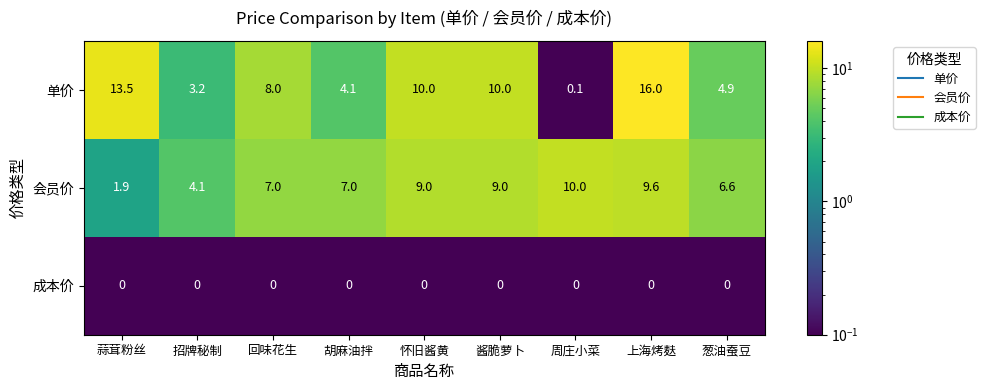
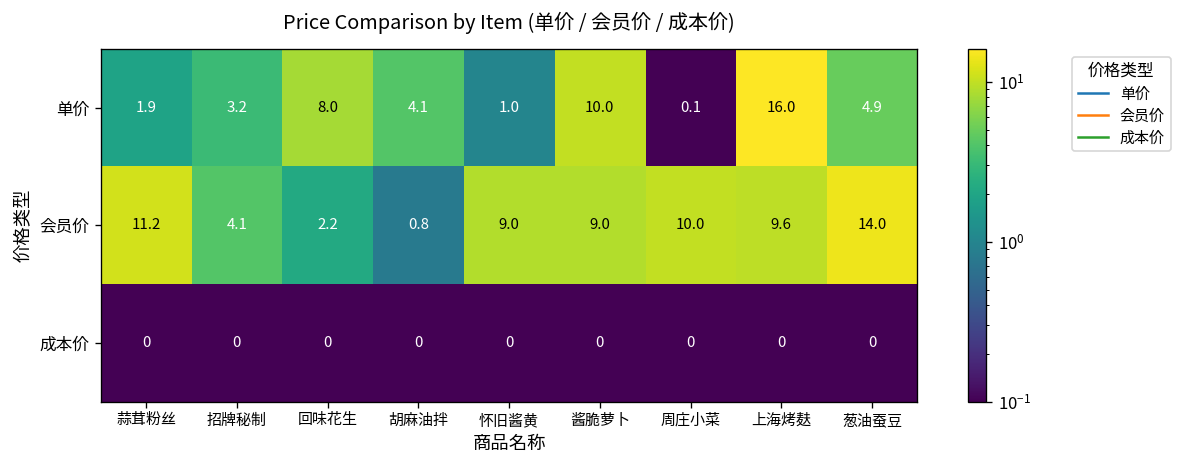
  {
    "单价": {
-     "蒜茸粉丝": 13.5,
+     "蒜茸粉丝": 1.9,
      "招牌秘制": 3.2,
      "回味花生": 8.0,
      "胡麻油拌": 4.1,
-     "怀旧酱黄": 10.0,
+     "怀旧酱黄": 1.0,
      "酱脆萝卜": 10.0,
      "周庄小菜": 0.1,
      "上海烤麸": 16.0,
      "葱油蚕豆": 4.9
    },
    "会员价": {
-     "蒜茸粉丝": 1.9,
+     "蒜茸粉丝": 11.2,
      "招牌秘制": 4.1,
-     "回味花生": 7.0,
-     "胡麻油拌": 7.0,
+     "回味花生": 2.2,
+     "胡麻油拌": 0.8,
      "怀旧酱黄": 9.0,
      "酱脆萝卜": 9.0,
      "周庄小菜": 10.0,
      "上海烤麸": 9.6,
-     "葱油蚕豆": 6.6
+     "葱油蚕豆": 14.0
    },
    "成本价": {
      "蒜茸粉丝": 0,
      "招牌秘制": 0,
      "回味花生": 0,
      "胡麻油拌": 0,
      "怀旧酱黄": 0,
      "酱脆萝卜": 0,
      "周庄小菜": 0,
      "上海烤麸": 0,
      "葱油蚕豆": 0
    }
  }
